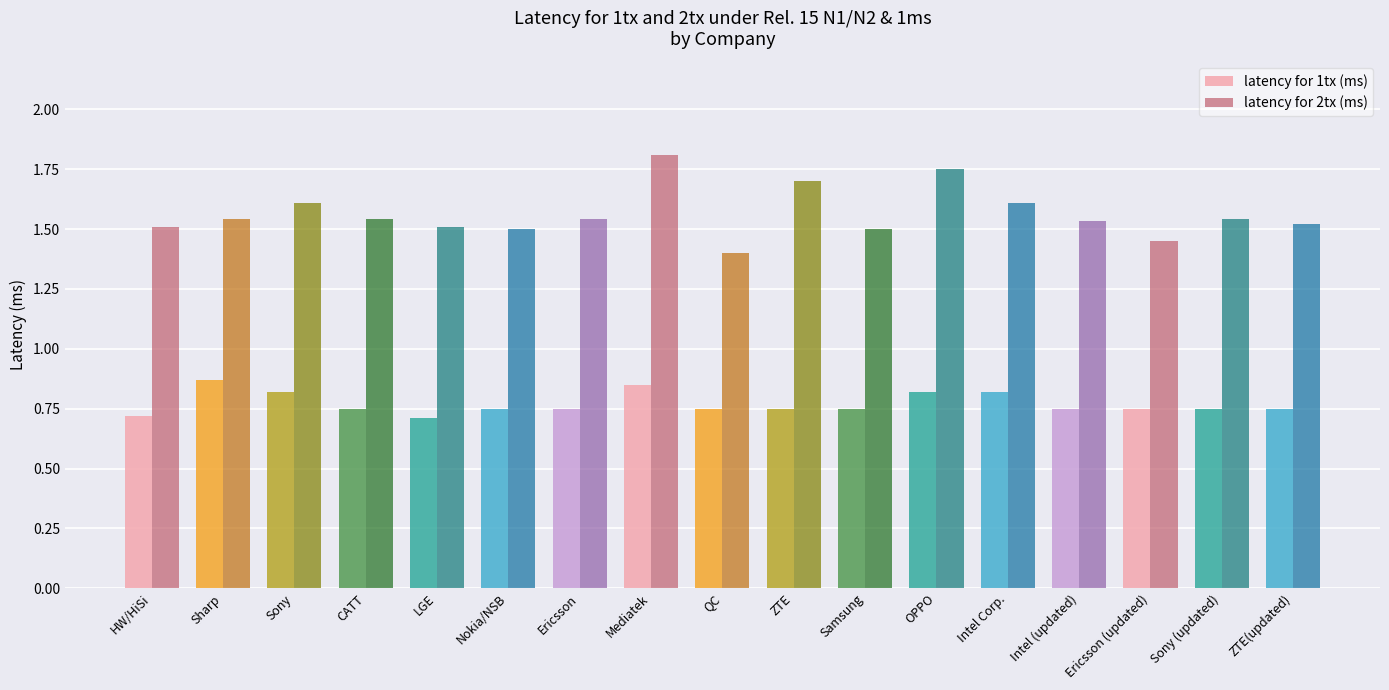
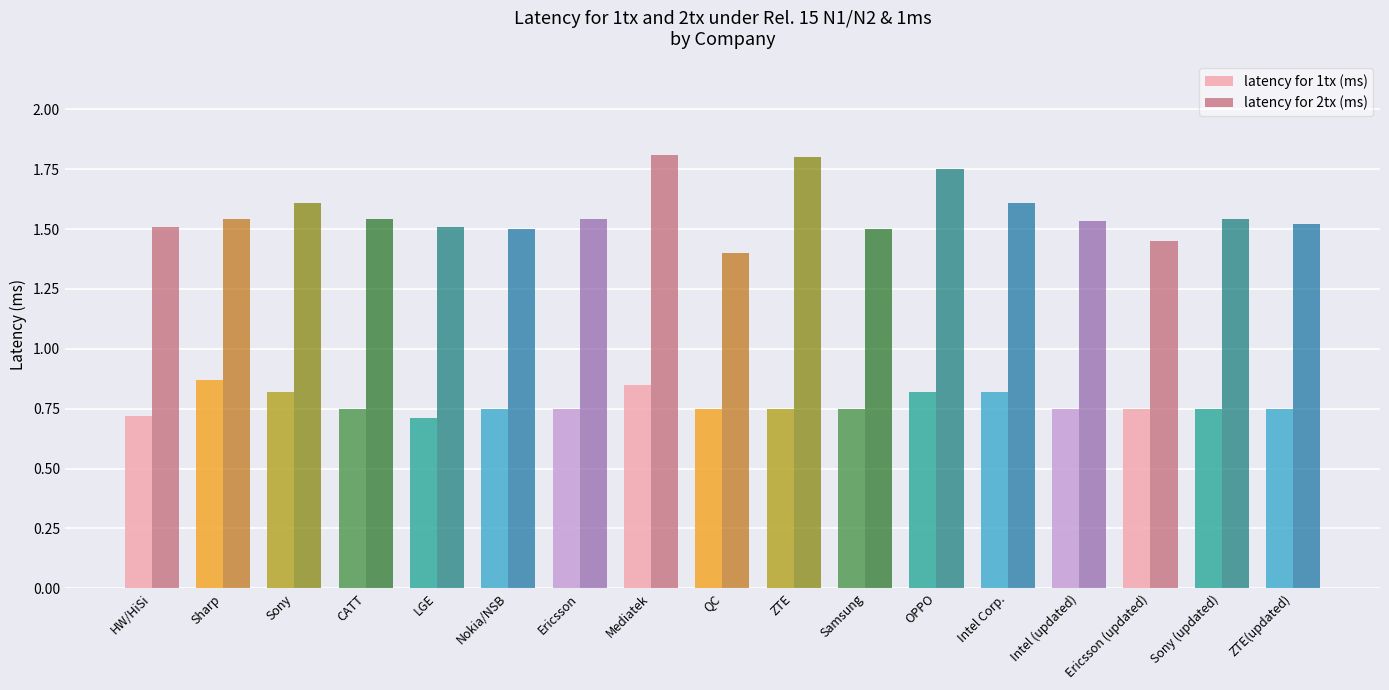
  {
    "latency for 1tx (ms)": {
      "HW/HiSi": 0.72,
      "Sharp": 0.87,
      "Sony": 0.82,
      "CATT": 0.75,
      "LGE": 0.7,
      "Nokia/NSB": 0.75,
      "Ericsson": 0.75,
      "Mediatek": 0.85,
      "QC": 0.75,
      "ZTE": 0.75,
      "Samsung": 0.75,
      "OPPO": 0.82,
      "Intel Corp.": 0.82,
      "Intel (updated)": 0.75,
      "Ericsson (updated)": 0.75,
      "Sony (updated)": 0.75,
      "ZTE(updated)": 0.75
    },
    "latency for 2tx (ms)": {
      "HW/HiSi": 1.5,
      "Sharp": 1.54,
      "Sony": 1.6,
      "CATT": 1.54,
      "LGE": 1.5,
      "Nokia/NSB": 1.5,
      "Ericsson": 1.54,
      "Mediatek": 1.8,
      "QC": 1.4,
-     "ZTE": 1.7,
+     "ZTE": 1.8,
      "Samsung": 1.5,
      "OPPO": 1.75,
      "Intel Corp.": 1.6,
      "Intel (updated)": 1.54,
      "Ericsson (updated)": 1.45,
      "Sony (updated)": 1.54,
      "ZTE(updated)": 1.52
    }
  }
